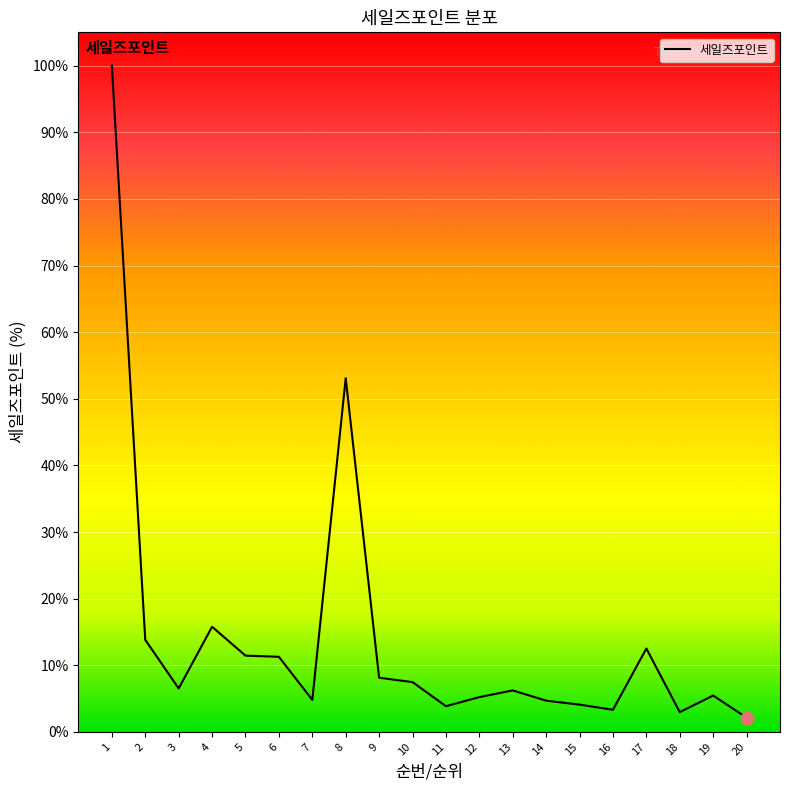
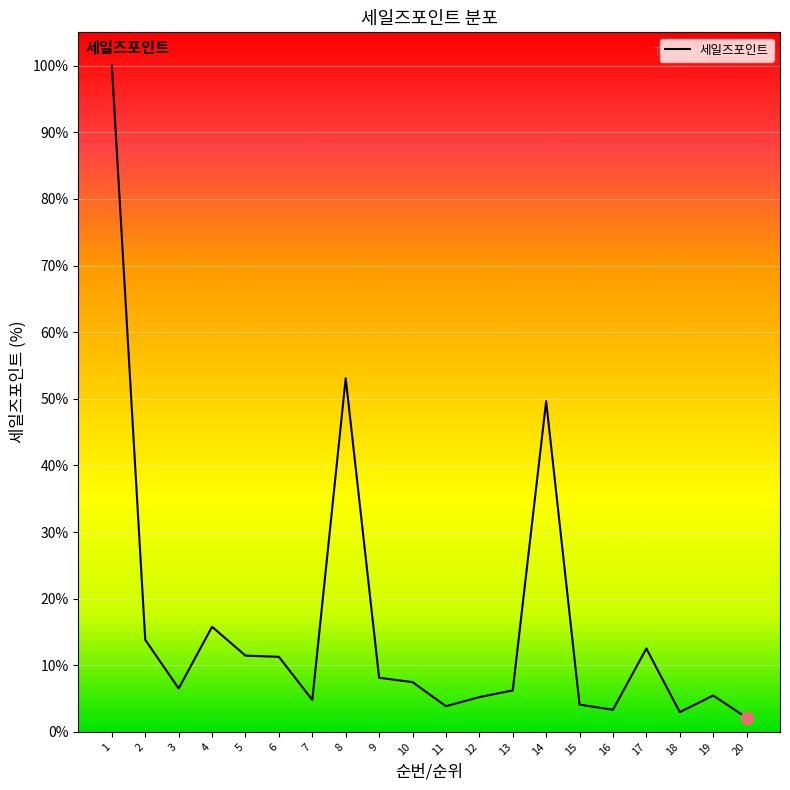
  {
    "세일즈포인트": {
      "1": "100%",
      "2": "14%",
      "3": "7%",
      "4": "16%",
      "5": "11%",
      "6": "11%",
      "7": "5%",
      "8": "53%",
      "9": "8%",
      "10": "7%",
      "11": "4%",
      "12": "5%",
      "13": "6%",
-     "14": "5%",
+     "14": "50%",
      "15": "4%",
      "16": "3%",
      "17": "13%",
      "18": "3%",
      "19": "5%"
    }
  }
